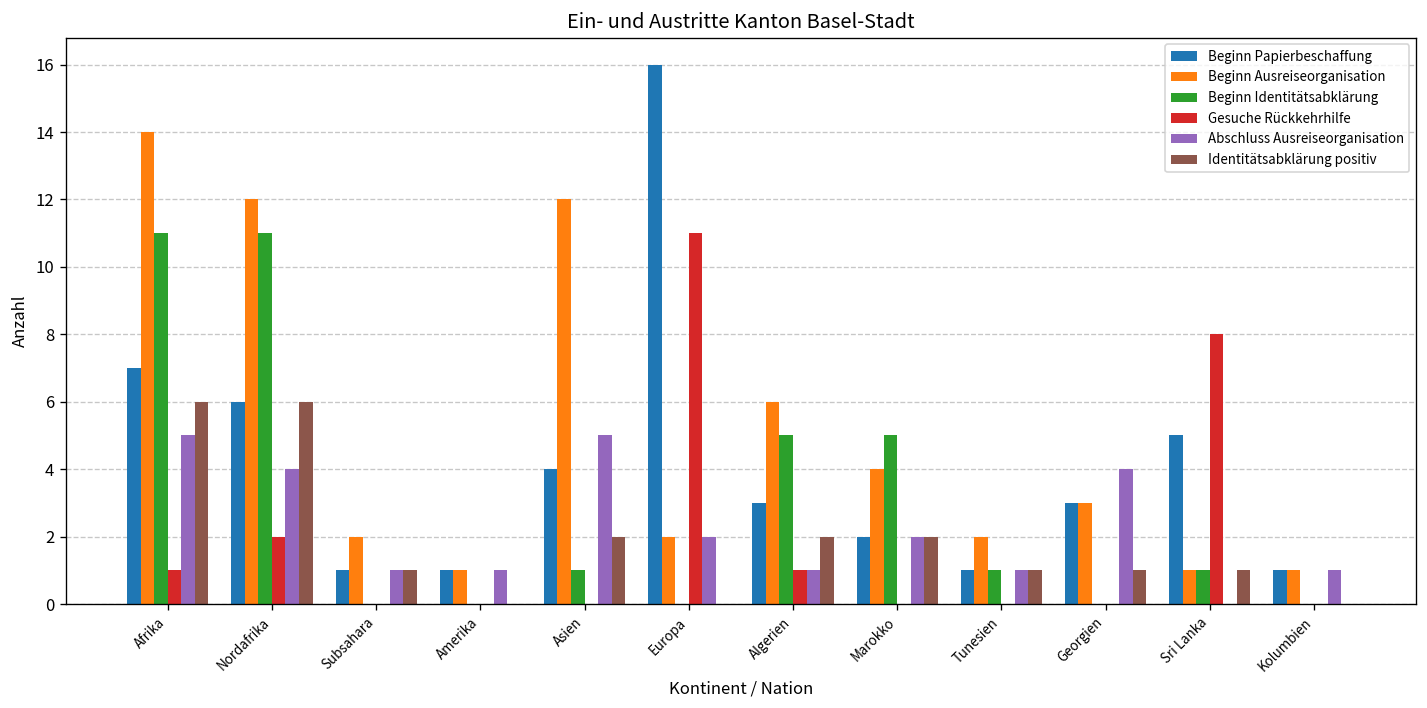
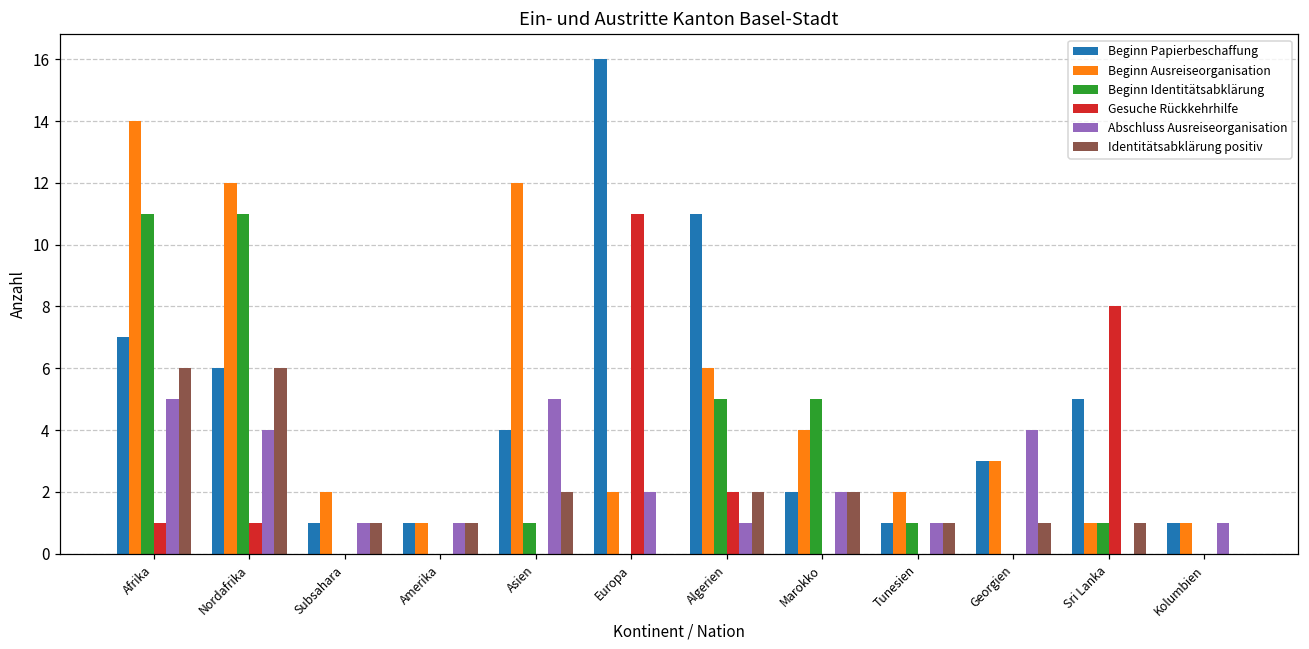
  {
    "Beginn Papierbeschaffung": {
      "Afrika": 7,
      "Nordafrika": 6,
      "Subsahara": 1,
      "Amerika": 1,
      "Asien": 4,
      "Europa": 16,
-     "Algerien": 3,
+     "Algerien": 11,
      "Marokko": 2,
      "Tunesien": 1,
      "Georgien": 3,
      "Sri Lanka": 5,
      "Kolumbien": 1
    },
    "Beginn Ausreiseorganisation": {
      "Afrika": 14,
      "Nordafrika": 12,
      "Subsahara": 2,
      "Amerika": 1,
      "Asien": 12,
      "Europa": 2,
      "Algerien": 6,
      "Marokko": 4,
      "Tunesien": 2,
      "Georgien": 3,
      "Sri Lanka": 1,
      "Kolumbien": 1
    },
    "Beginn Identitätsabklärung": {
      "Afrika": 11,
      "Nordafrika": 11,
      "Subsahara": 0,
      "Amerika": 0,
      "Asien": 1,
      "Europa": 0,
      "Algerien": 5,
      "Marokko": 5,
      "Tunesien": 1,
      "Georgien": 0,
      "Sri Lanka": 1,
      "Kolumbien": 0
    },
    "Gesuche Rückkehrhilfe": {
      "Afrika": 1,
-     "Nordafrika": 2,
+     "Nordafrika": 1,
      "Subsahara": 0,
      "Amerika": 0,
      "Asien": 0,
      "Europa": 11,
-     "Algerien": 1,
+     "Algerien": 2,
      "Marokko": 0,
      "Tunesien": 0,
      "Georgien": 0,
      "Sri Lanka": 8,
      "Kolumbien": 0
    },
    "Abschluss Ausreiseorganisation": {
      "Afrika": 5,
      "Nordafrika": 4,
      "Subsahara": 1,
      "Amerika": 1,
      "Asien": 5,
      "Europa": 2,
      "Algerien": 1,
      "Marokko": 2,
      "Tunesien": 1,
      "Georgien": 4,
      "Sri Lanka": 0,
      "Kolumbien": 1
    },
    "Identitätsabklärung positiv": {
      "Afrika": 6,
      "Nordafrika": 6,
      "Subsahara": 1,
-     "Amerika": 0,
+     "Amerika": 1,
      "Asien": 2,
      "Europa": 0,
      "Algerien": 2,
      "Marokko": 2,
      "Tunesien": 1,
      "Georgien": 1,
      "Sri Lanka": 1,
      "Kolumbien": 0
    }
  }
